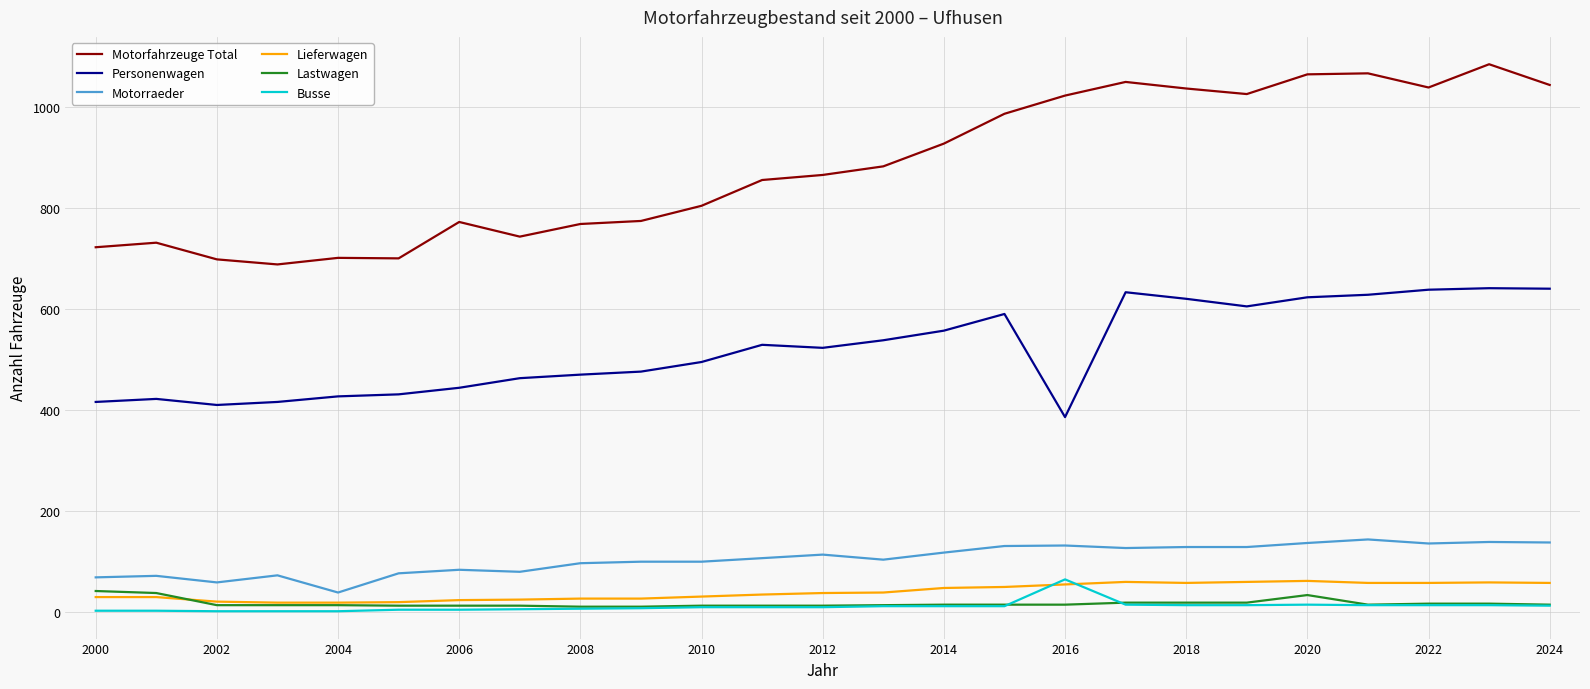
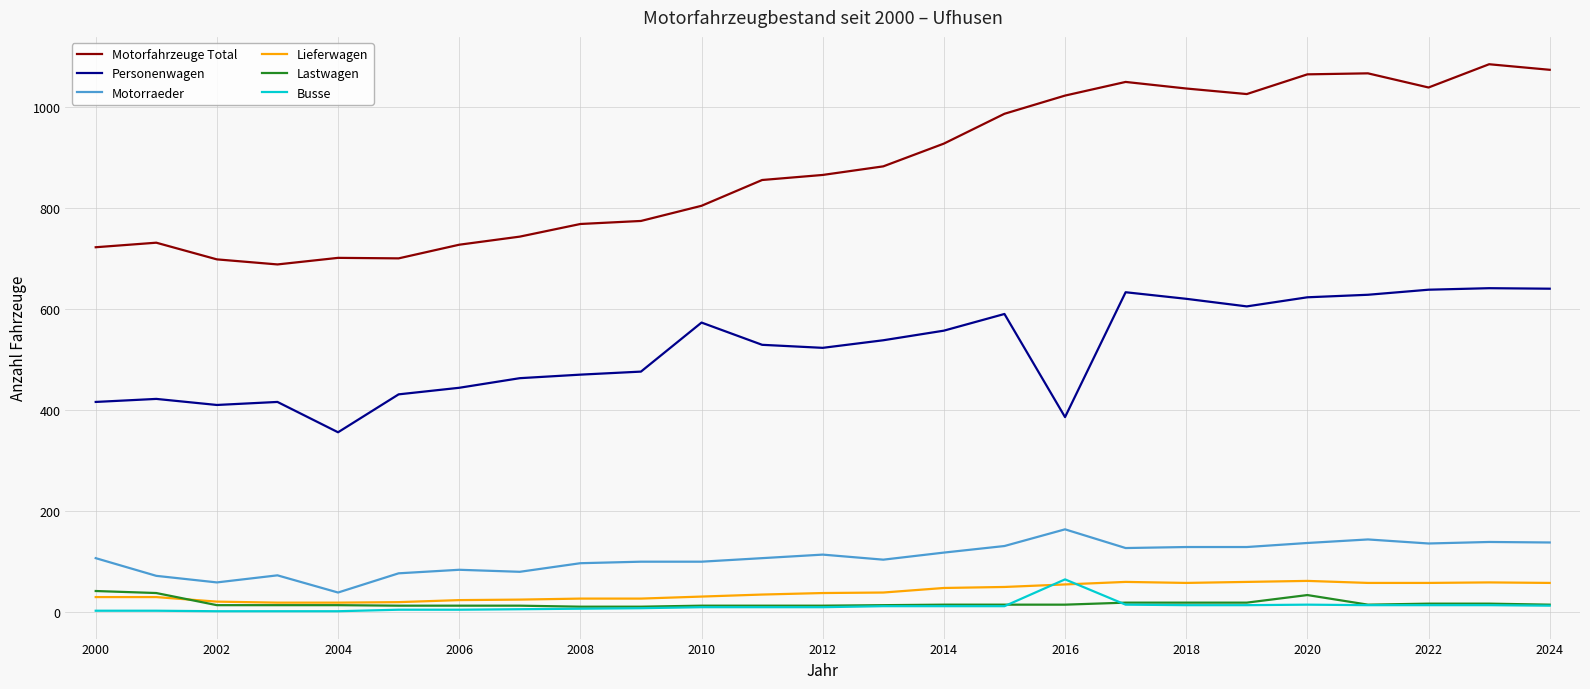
  {
    "Motorfahrzeuge Total": {
      "2000": 720,
      "2002": 700,
      "2004": 700,
-     "2006": 770,
+     "2006": 730,
      "2008": 770,
      "2010": 800,
      "2012": 870,
      "2014": 930,
      "2016": 1020,
      "2018": 1040,
      "2020": 1060,
      "2022": 1040,
-     "2024": 1040
+     "2024": 1070
    },
    "Personenwagen": {
      "2000": 420,
      "2002": 410,
-     "2004": 430,
+     "2004": 360,
      "2006": 440,
      "2008": 470,
-     "2010": 500,
+     "2010": 570,
      "2012": 520,
      "2014": 560,
      "2016": 390,
      "2018": 620,
      "2020": 620,
      "2022": 640,
      "2024": 640
    },
    "Motorraeder": {
-     "2000": 70,
+     "2000": 110,
      "2002": 60,
      "2004": 40,
      "2006": 80,
      "2008": 100,
      "2010": 100,
      "2012": 110,
      "2014": 120,
-     "2016": 130,
+     "2016": 160,
      "2018": 130,
      "2020": 140,
      "2022": 140,
      "2024": 140
    },
    "Lieferwagen": {
      "2000": 30,
      "2002": 20,
      "2004": 20,
      "2006": 20,
      "2008": 30,
      "2010": 30,
      "2012": 40,
      "2014": 50,
      "2016": 60,
      "2018": 60,
      "2020": 60,
      "2022": 60,
      "2024": 60
    },
    "Lastwagen": {
      "2000": 40,
      "2002": 10,
      "2004": 10,
      "2006": 10,
      "2016": 20,
      "2018": 20,
      "2020": 30
    },
    "Busse": {
      "2000": 0,
      "2002": 0,
      "2004": 0,
      "2006": 10,
      "2016": 70,
      "2018": 10,
      "2020": 20
    }
  }
